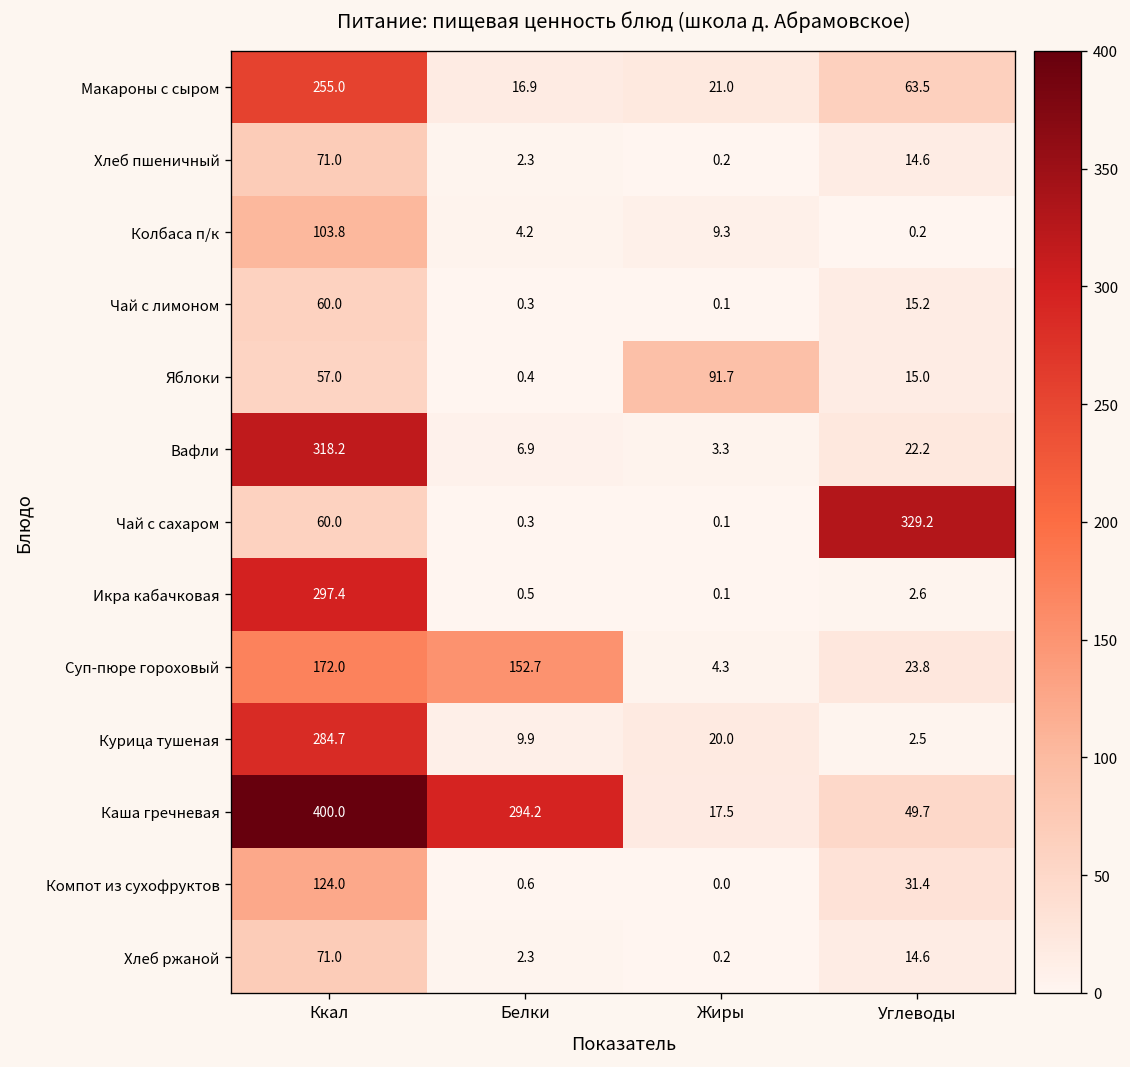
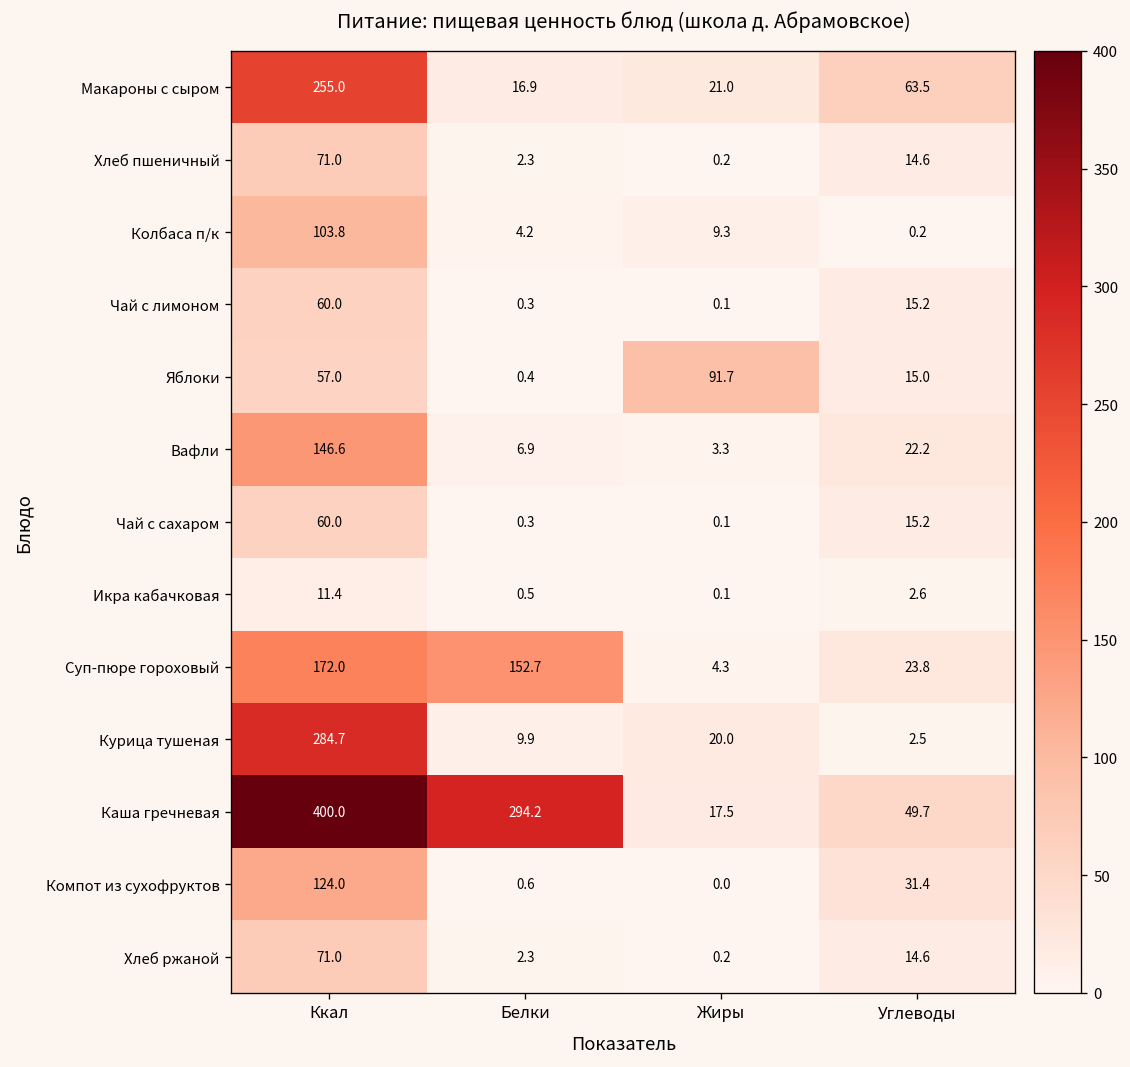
  {
    "Макароны с сыром": {
      "Ккал": 255.0,
      "Белки": 16.9,
      "Жиры": 21.0,
      "Углеводы": 63.5
    },
    "Хлеб пшеничный": {
      "Ккал": 71.0,
      "Белки": 2.3,
      "Жиры": 0.2,
      "Углеводы": 14.6
    },
    "Колбаса п/к": {
      "Ккал": 103.8,
      "Белки": 4.2,
      "Жиры": 9.3,
      "Углеводы": 0.2
    },
    "Чай с лимоном": {
      "Ккал": 60.0,
      "Белки": 0.3,
      "Жиры": 0.1,
      "Углеводы": 15.2
    },
    "Яблоки": {
      "Ккал": 57.0,
      "Белки": 0.4,
      "Жиры": 91.7,
      "Углеводы": 15.0
    },
    "Вафли": {
-     "Ккал": 318.2,
+     "Ккал": 146.6,
      "Белки": 6.9,
      "Жиры": 3.3,
      "Углеводы": 22.2
    },
    "Чай с сахаром": {
      "Ккал": 60.0,
      "Белки": 0.3,
      "Жиры": 0.1,
-     "Углеводы": 329.2
+     "Углеводы": 15.2
    },
    "Икра кабачковая": {
-     "Ккал": 297.4,
+     "Ккал": 11.4,
      "Белки": 0.5,
      "Жиры": 0.1,
      "Углеводы": 2.6
    },
    "Суп-пюре гороховый": {
      "Ккал": 172.0,
      "Белки": 152.7,
      "Жиры": 4.3,
      "Углеводы": 23.8
    },
    "Курица тушеная": {
      "Ккал": 284.7,
      "Белки": 9.9,
      "Жиры": 20.0,
      "Углеводы": 2.5
    },
    "Каша гречневая": {
      "Ккал": 400.0,
      "Белки": 294.2,
      "Жиры": 17.5,
      "Углеводы": 49.7
    },
    "Компот из сухофруктов": {
      "Ккал": 124.0,
      "Белки": 0.6,
      "Жиры": 0.0,
      "Углеводы": 31.4
    },
    "Хлеб ржаной": {
      "Ккал": 71.0,
      "Белки": 2.3,
      "Жиры": 0.2,
      "Углеводы": 14.6
    }
  }
